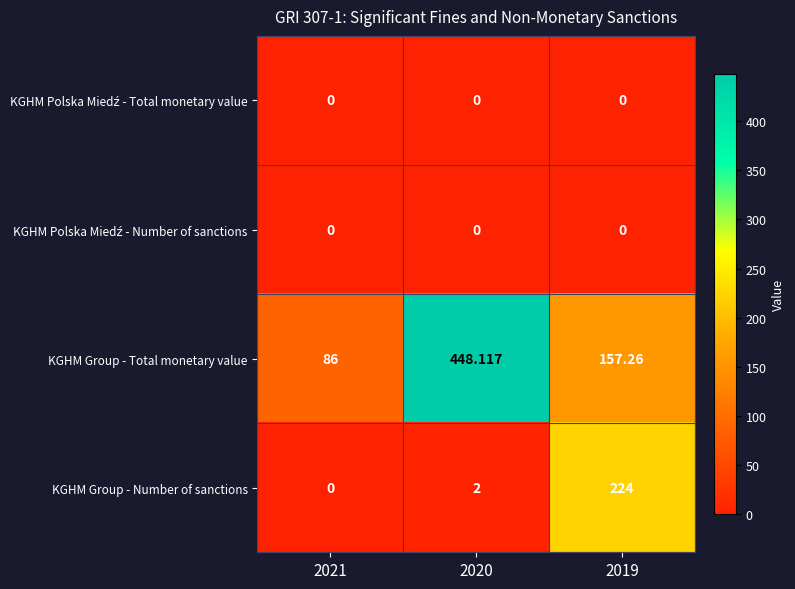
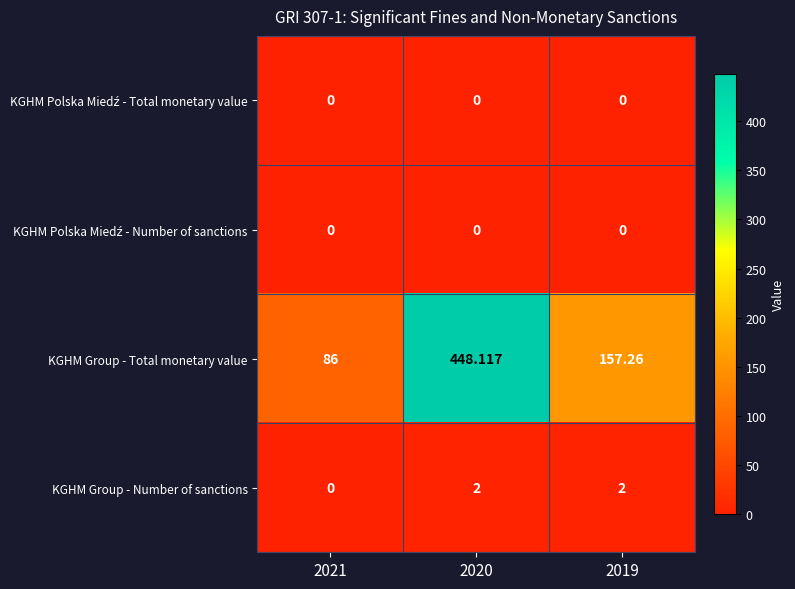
  {
    "KGHM Polska Miedź - Total monetary value": {
      "2021": 0,
      "2020": 0,
      "2019": 0
    },
    "KGHM Polska Miedź - Number of sanctions": {
      "2021": 0,
      "2020": 0,
      "2019": 0
    },
    "KGHM Group - Total monetary value": {
      "2021": 86,
      "2020": 448.117,
      "2019": 157.26
    },
    "KGHM Group - Number of sanctions": {
      "2021": 0,
      "2020": 2,
-     "2019": 224
+     "2019": 2
    }
  }
